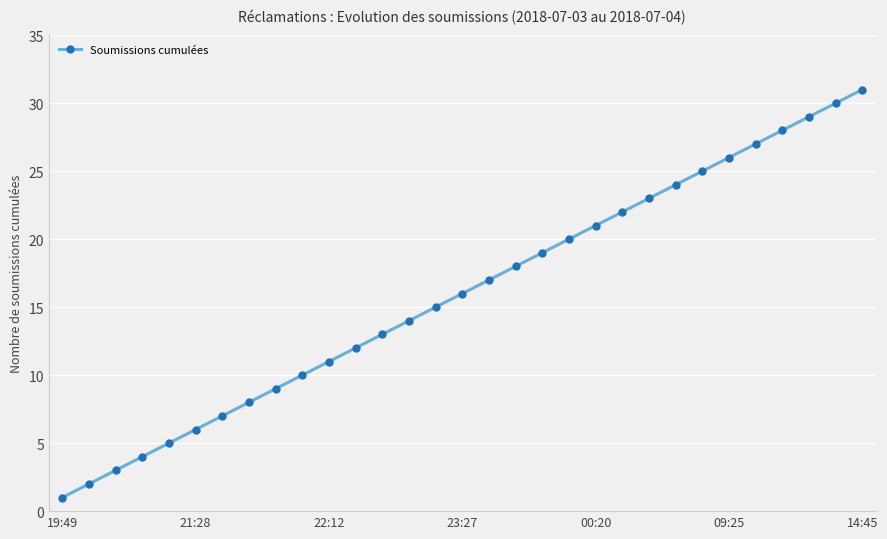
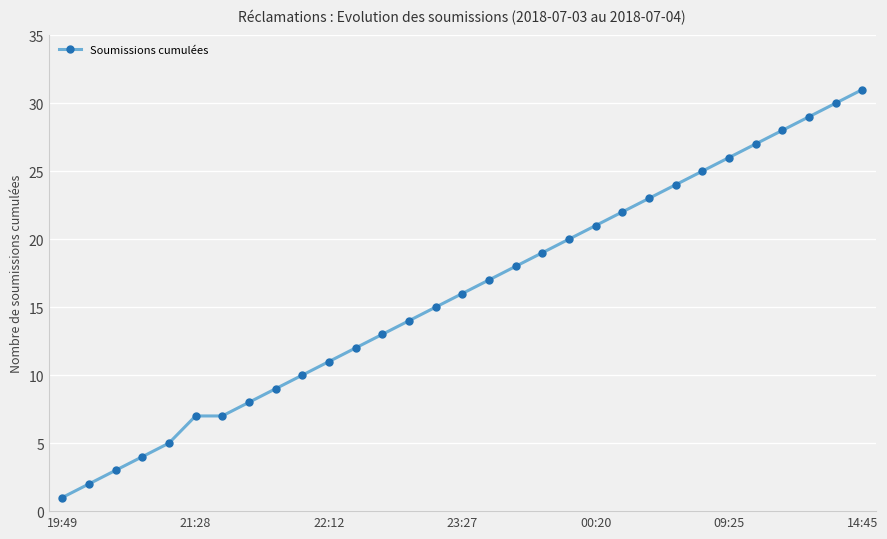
  {
    "19:49": 1,
-   "21:28": 6,
+   "21:28": 7,
    "14:45": 31
  }
